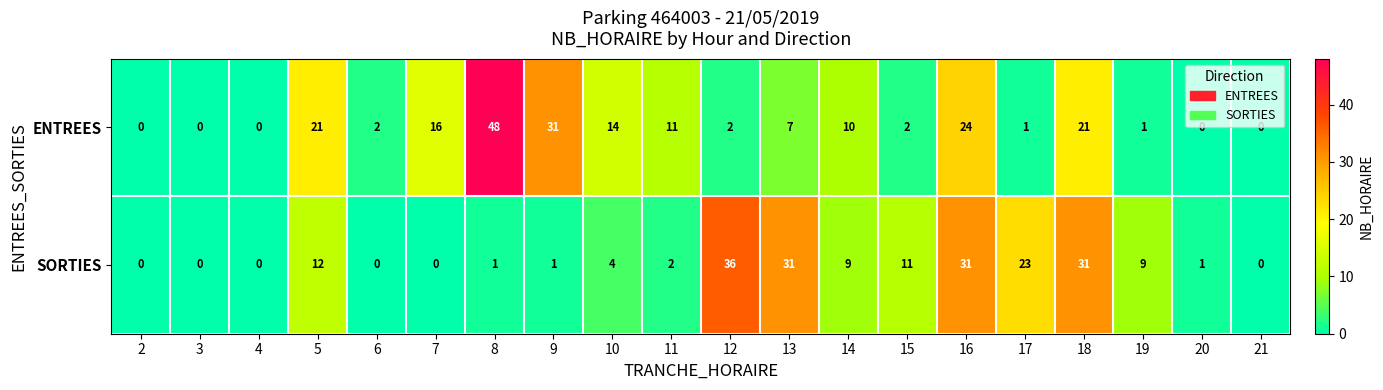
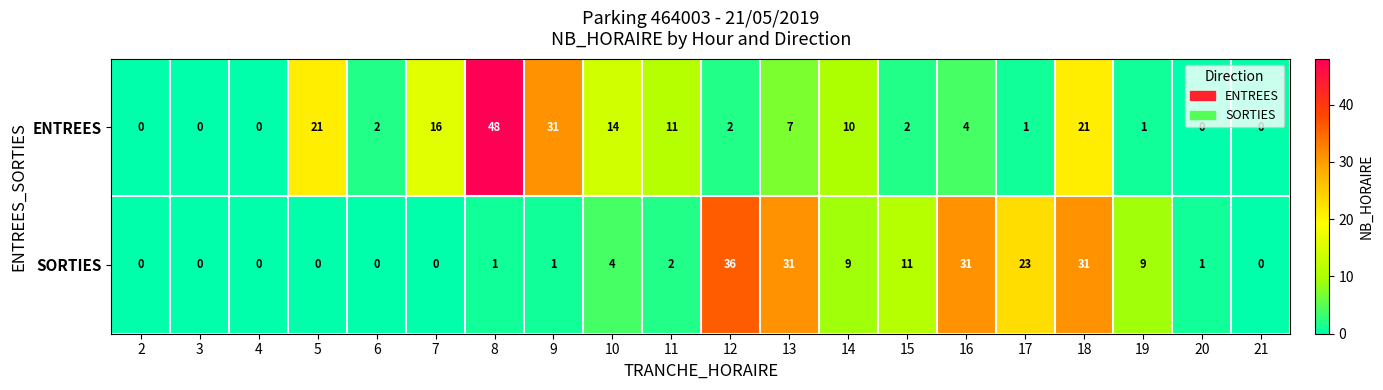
  {
    "ENTREES": {
      "2": 0,
      "3": 0,
      "4": 0,
      "5": 21,
      "6": 2,
      "7": 16,
      "8": 48,
      "9": 31,
      "10": 14,
      "11": 11,
      "12": 2,
      "13": 7,
      "14": 10,
      "15": 2,
-     "16": 24,
+     "16": 4,
      "17": 1,
      "18": 21,
      "19": 1
    },
    "SORTIES": {
      "2": 0,
      "3": 0,
      "4": 0,
-     "5": 12,
+     "5": 0,
      "6": 0,
      "7": 0,
      "8": 1,
      "9": 1,
      "10": 4,
      "11": 2,
      "12": 36,
      "13": 31,
      "14": 9,
      "15": 11,
      "16": 31,
      "17": 23,
      "18": 31,
      "19": 9,
      "20": 1,
      "21": 0
    }
  }
